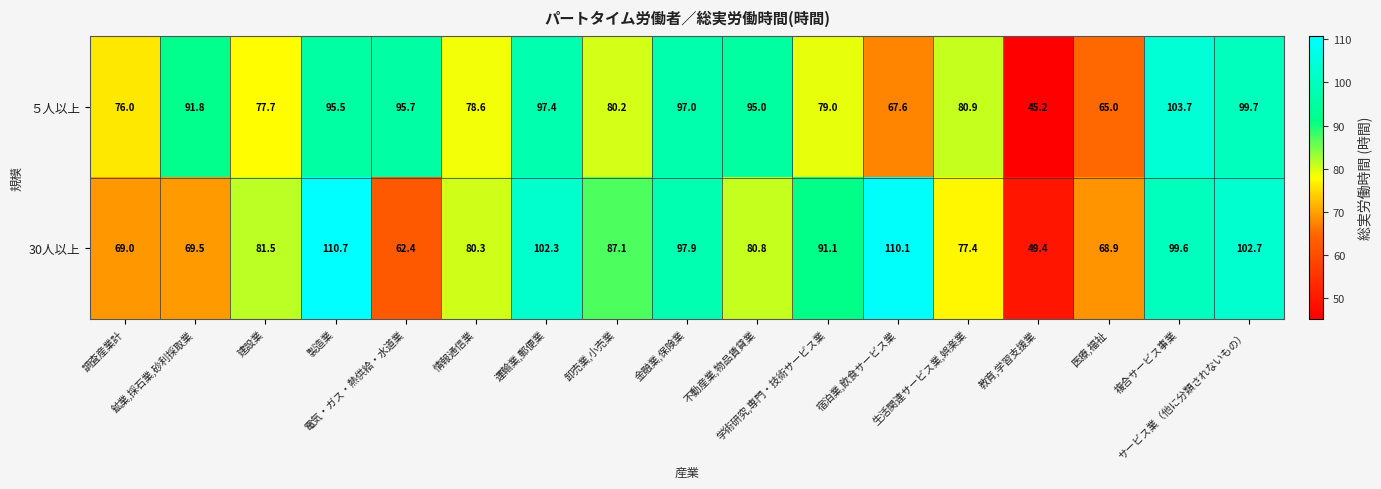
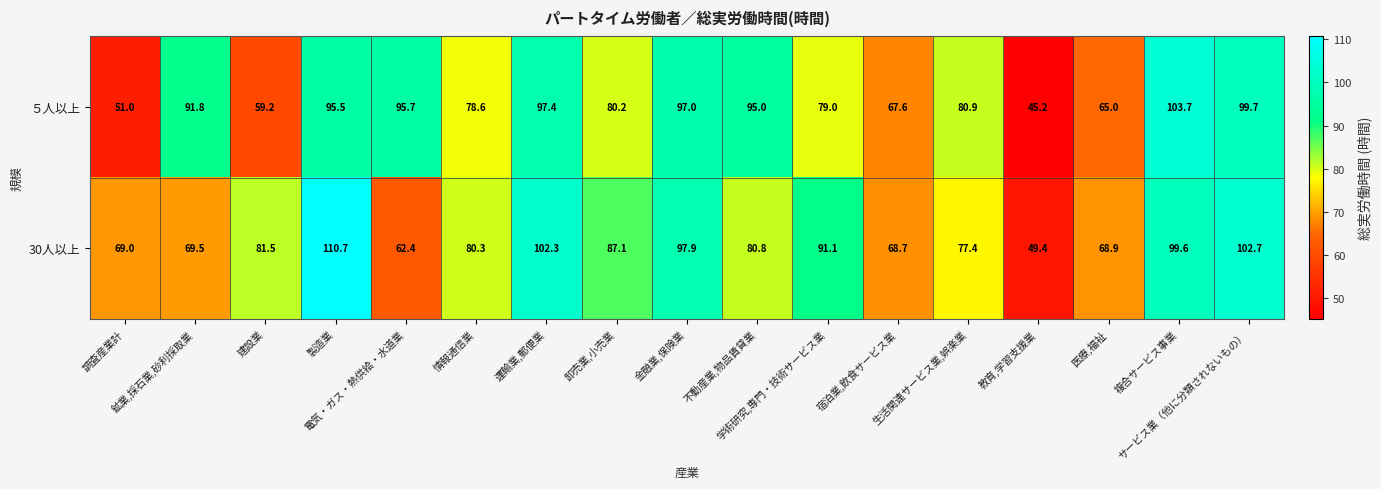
  {
    "５人以上": {
-     "調査産業計": 76.0,
+     "調査産業計": 51.0,
      "鉱業,採石業,砂利採取業": 91.8,
-     "建設業": 77.7,
+     "建設業": 59.2,
      "製造業": 95.5,
      "電気・ガス・熱供給・水道業": 95.7,
      "情報通信業": 78.6,
      "運輸業,郵便業": 97.4,
      "卸売業,小売業": 80.2,
      "金融業,保険業": 97.0,
      "不動産業,物品賃貸業": 95.0,
      "学術研究,専門・技術サービス業": 79.0,
      "宿泊業,飲食サービス業": 67.6,
      "生活関連サービス業,娯楽業": 80.9,
      "教育,学習支援業": 45.2,
      "医療,福祉": 65.0,
      "複合サービス事業": 103.7,
      "サービス業（他に分類されないもの）": 99.7
    },
    "30人以上": {
      "調査産業計": 69.0,
      "鉱業,採石業,砂利採取業": 69.5,
      "建設業": 81.5,
      "製造業": 110.7,
      "電気・ガス・熱供給・水道業": 62.4,
      "情報通信業": 80.3,
      "運輸業,郵便業": 102.3,
      "卸売業,小売業": 87.1,
      "金融業,保険業": 97.9,
      "不動産業,物品賃貸業": 80.8,
      "学術研究,専門・技術サービス業": 91.1,
-     "宿泊業,飲食サービス業": 110.1,
+     "宿泊業,飲食サービス業": 68.7,
      "生活関連サービス業,娯楽業": 77.4,
      "教育,学習支援業": 49.4,
      "医療,福祉": 68.9,
      "複合サービス事業": 99.6,
      "サービス業（他に分類されないもの）": 102.7
    }
  }
